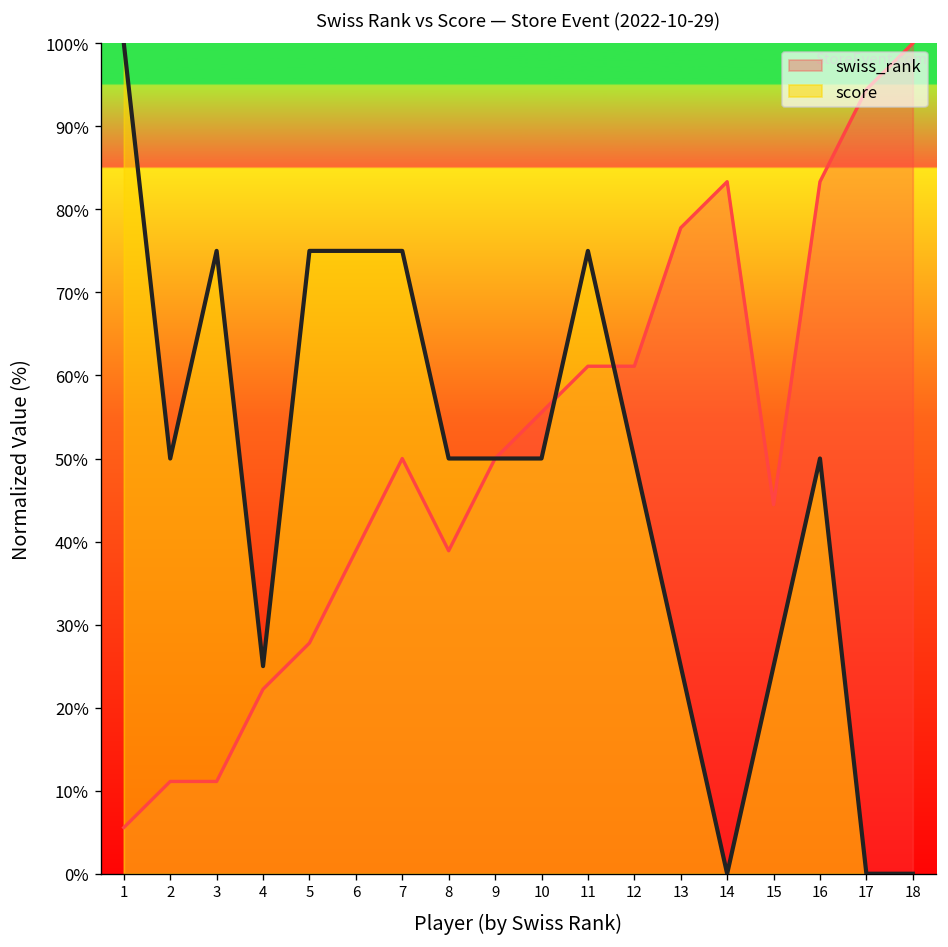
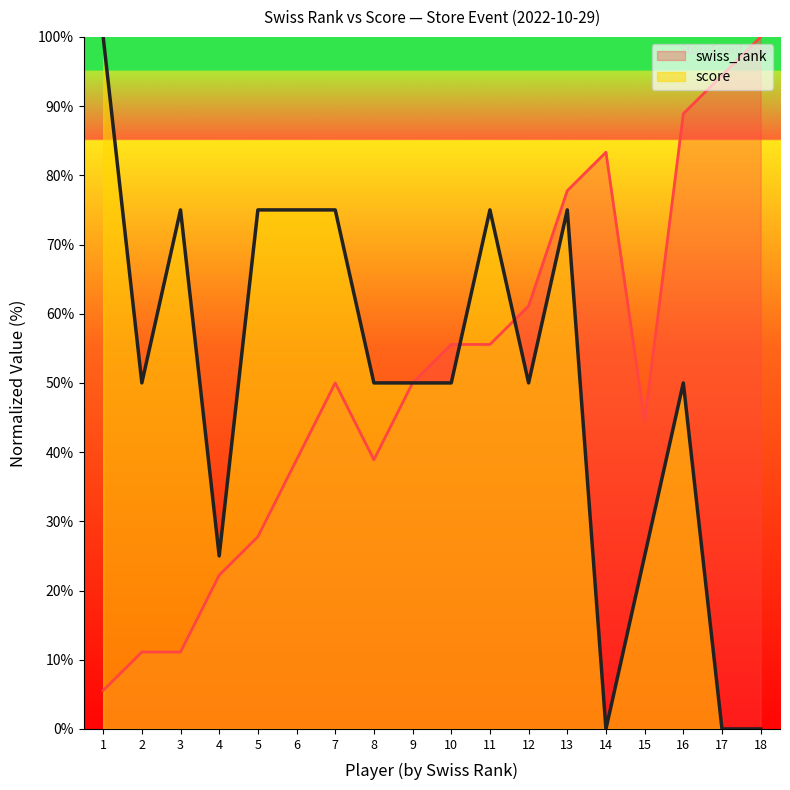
  {
    "swiss_rank": {
      "1": "6%",
      "2": "11%",
      "3": "11%",
      "4": "22%",
      "5": "28%",
      "6": "39%",
      "7": "50%",
      "8": "39%",
      "10": "56%",
-     "11": "61%",
+     "11": "56%",
      "12": "61%",
      "13": "78%",
      "14": "83%",
      "15": "44%",
-     "16": "83%",
+     "16": "89%",
      "18": "100%"
    },
    "score": {
      "1": "100%",
      "2": "50%",
      "3": "75%",
      "4": "25%",
      "5": "75%",
      "6": "75%",
      "7": "75%",
      "8": "50%",
      "10": "50%",
      "11": "75%",
      "12": "50%",
-     "13": "25%",
+     "13": "75%",
      "14": "0%",
      "15": "25%",
      "16": "50%",
      "17": "0%",
      "18": "0%"
    }
  }
